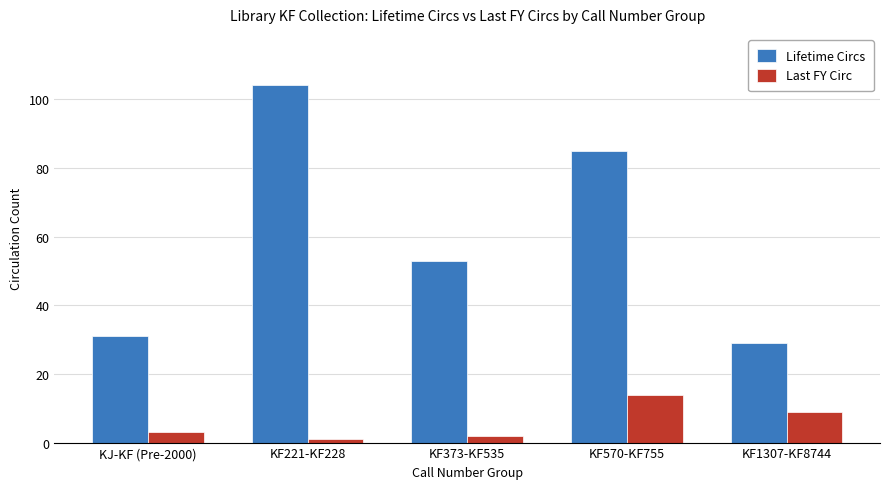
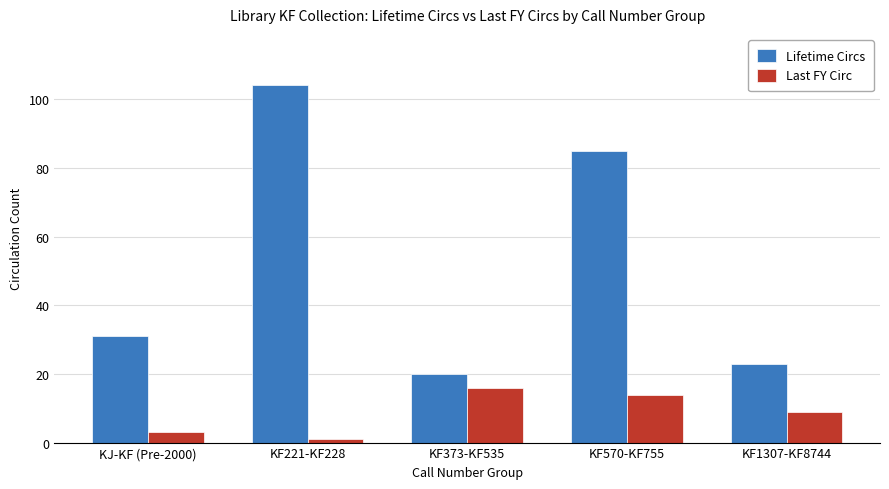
  {
    "Lifetime Circs": {
      "KJ-KF (Pre-2000)": 31,
      "KF221-KF228": 104,
-     "KF373-KF535": 53,
+     "KF373-KF535": 20,
      "KF570-KF755": 85,
-     "KF1307-KF8744": 29
+     "KF1307-KF8744": 23
    },
    "Last FY Circ": {
      "KJ-KF (Pre-2000)": 3,
      "KF221-KF228": 1,
-     "KF373-KF535": 2,
+     "KF373-KF535": 16,
      "KF570-KF755": 14,
      "KF1307-KF8744": 9
    }
  }
